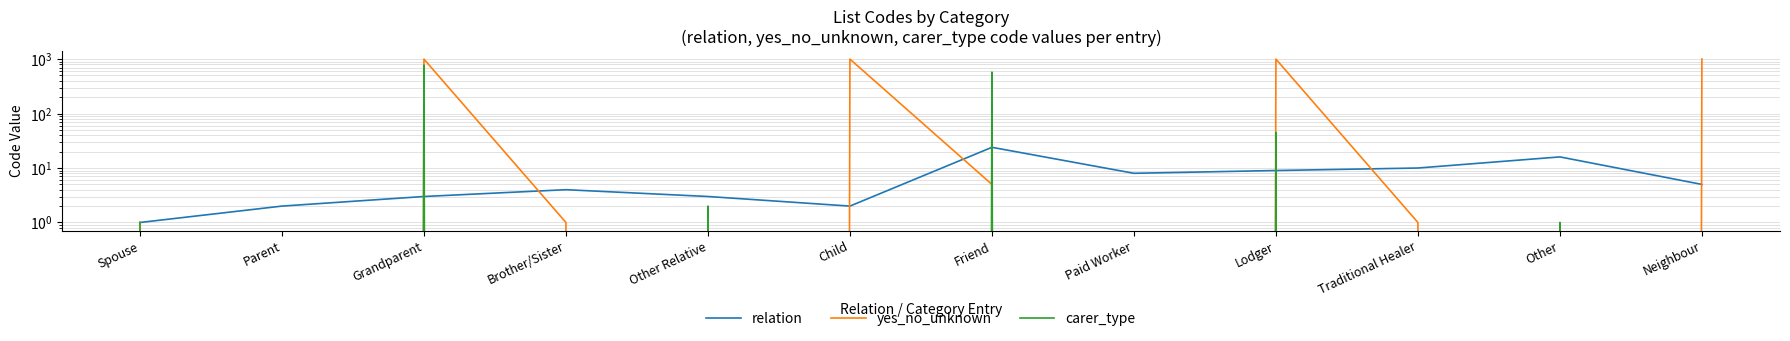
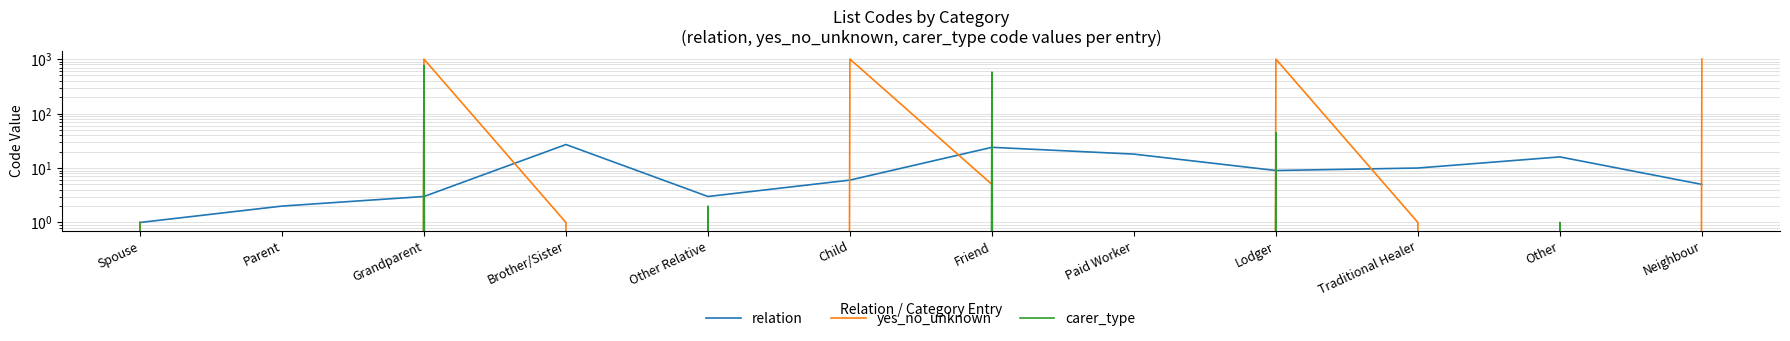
  {
    "relation": {
      "Parent": 2,
      "Grandparent": 3,
-     "Brother/Sister": 4,
+     "Brother/Sister": 30,
      "Other Relative": 3,
-     "Child": 2,
+     "Child": 6,
      "Friend": 20,
-     "Paid Worker": 8,
+     "Paid Worker": 18,
      "Lodger": 9,
      "Traditional Healer": 10,
      "Other": 16,
      "Neighbour": 5
    },
    "yes_no_unknown": {
      "Grandparent": 1000,
      "Brother/Sister": 1,
      "Child": 1000,
      "Friend": 5,
      "Lodger": 1000,
      "Traditional Healer": 1,
      "Neighbour": 1000
    },
    "carer_type": {
      "Grandparent": 800,
      "Other Relative": 2,
      "Friend": 600,
      "Lodger": 50,
      "Other": 1
    }
  }
